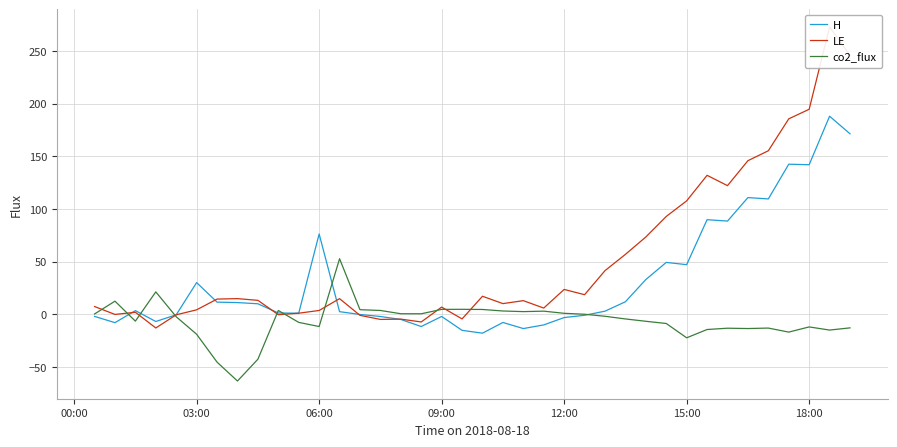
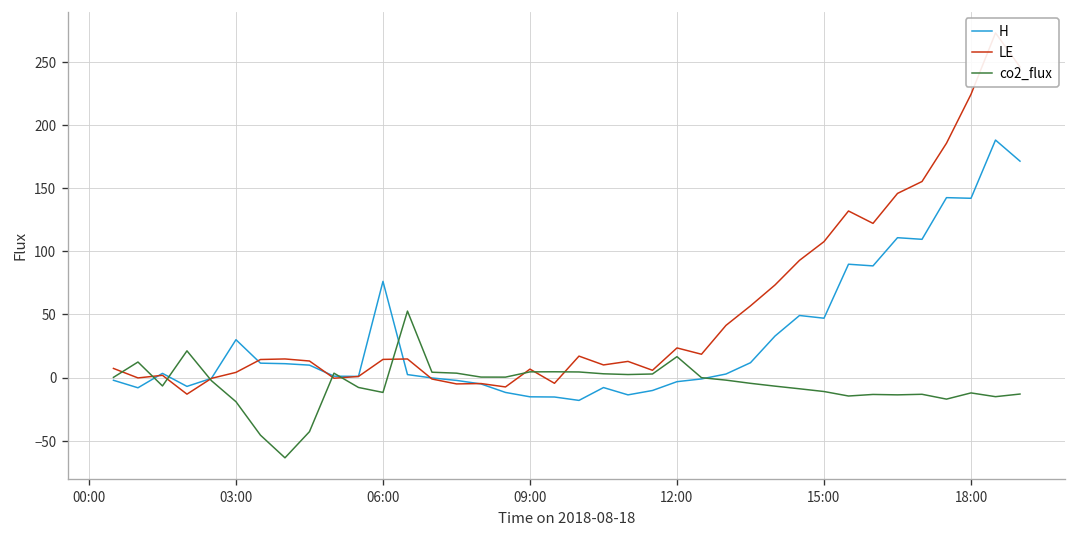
  {
    "H": {
      "03:00": 30,
      "06:00": 76,
-     "09:00": -2,
+     "09:00": -15,
      "12:00": -3,
      "15:00": 47,
      "18:00": 142
    },
    "LE": {
      "03:00": 4,
-     "06:00": 4,
+     "06:00": 14,
      "12:00": 24,
      "15:00": 108,
-     "18:00": 195
+     "18:00": 224
    },
    "co2_flux": {
      "03:00": -19,
      "06:00": -12,
-     "12:00": 1,
-     "15:00": -22,
+     "12:00": 17,
+     "15:00": -11,
      "18:00": -12
    }
  }
